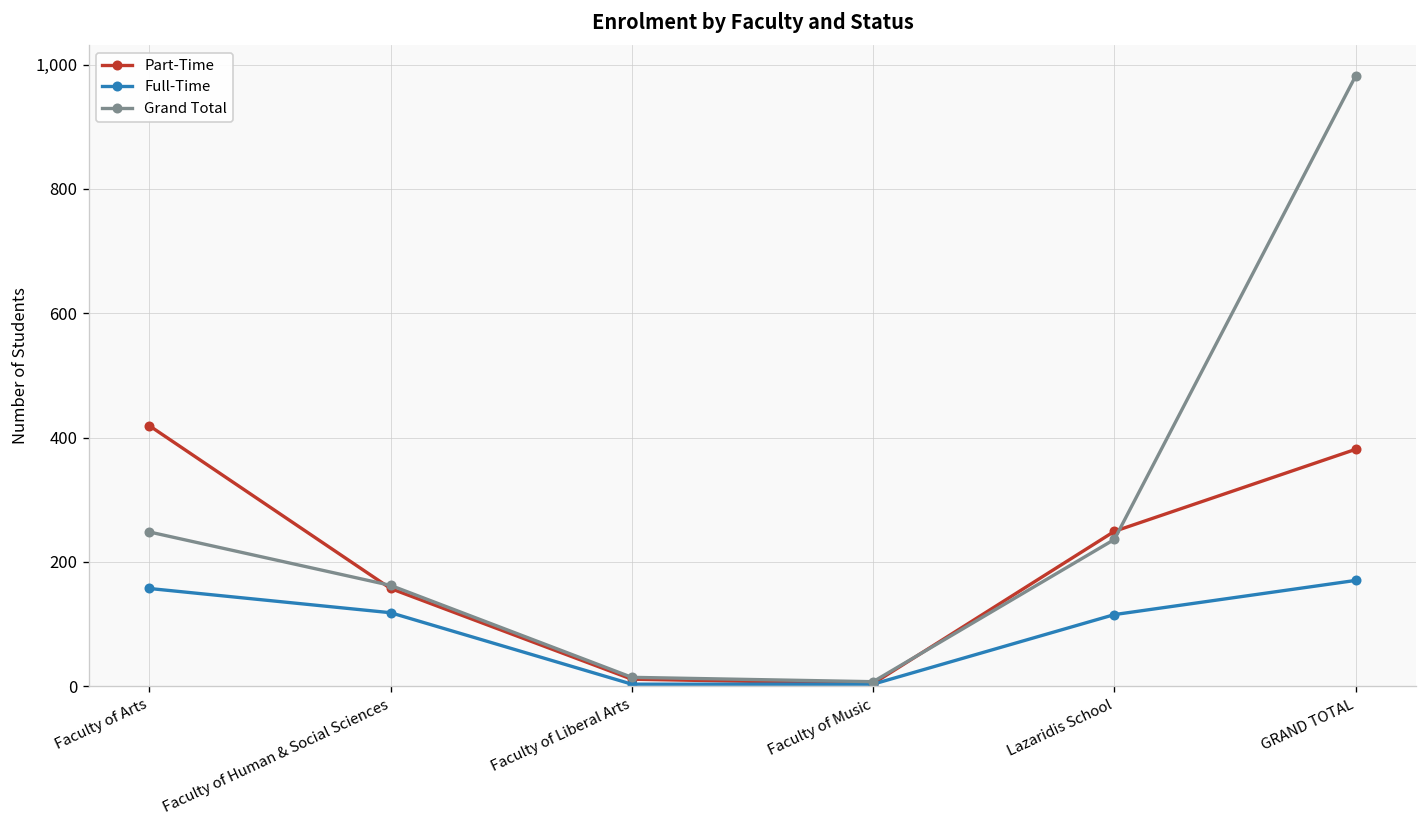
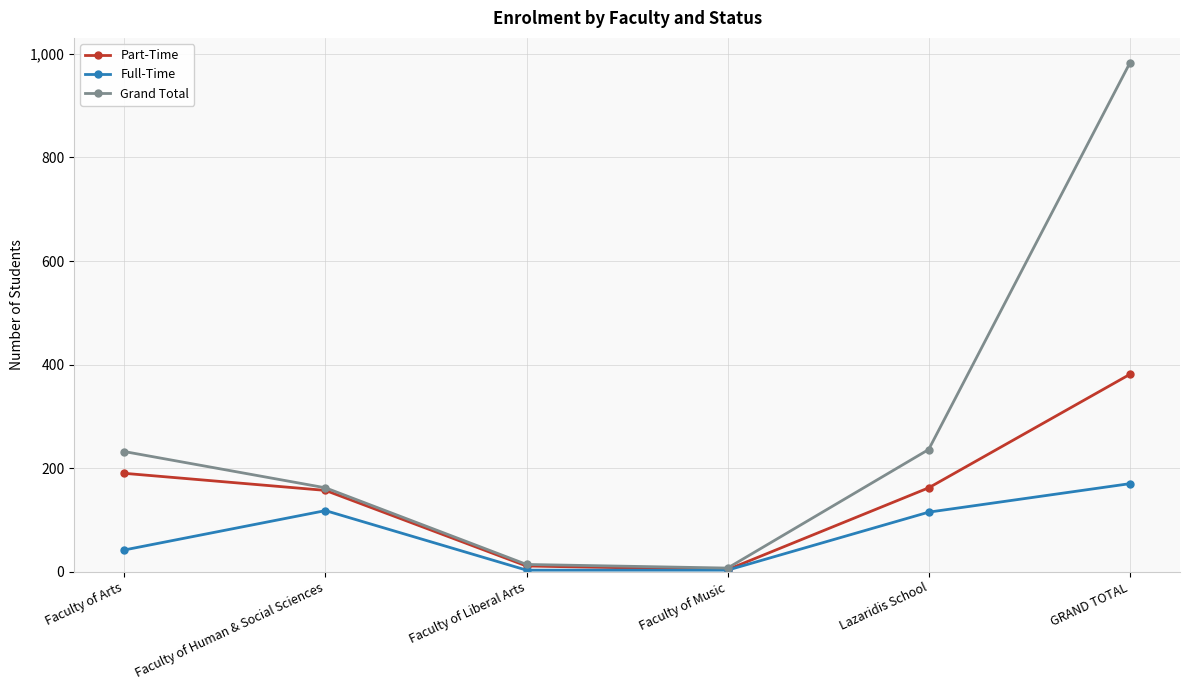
  {
    "Part-Time": {
-     "Faculty of Arts": 420,
+     "Faculty of Arts": 190,
      "Faculty of Human & Social Sciences": 160,
-     "Lazaridis School": 250,
+     "Lazaridis School": 160,
      "GRAND TOTAL": 380
    },
    "Full-Time": {
-     "Faculty of Arts": 160,
+     "Faculty of Arts": 40,
      "Faculty of Human & Social Sciences": 120,
      "Faculty of Liberal Arts": 0,
      "Lazaridis School": 120,
      "GRAND TOTAL": 170
    },
    "Grand Total": {
-     "Faculty of Arts": 250,
+     "Faculty of Arts": 230,
      "Faculty of Human & Social Sciences": 160,
      "Lazaridis School": 240,
      "GRAND TOTAL": 980
    }
  }
